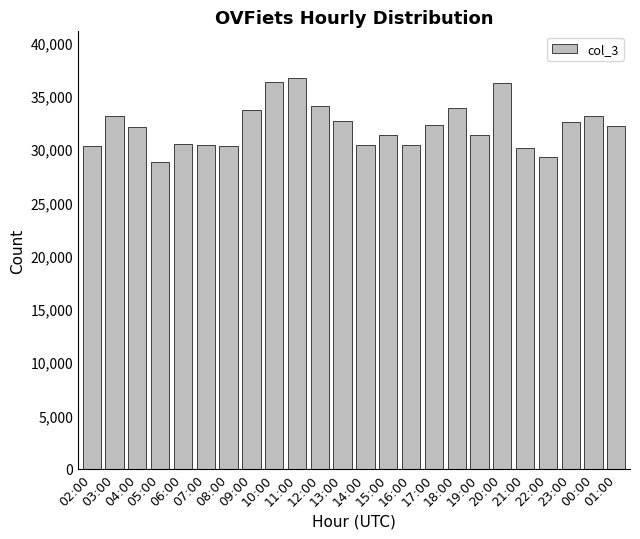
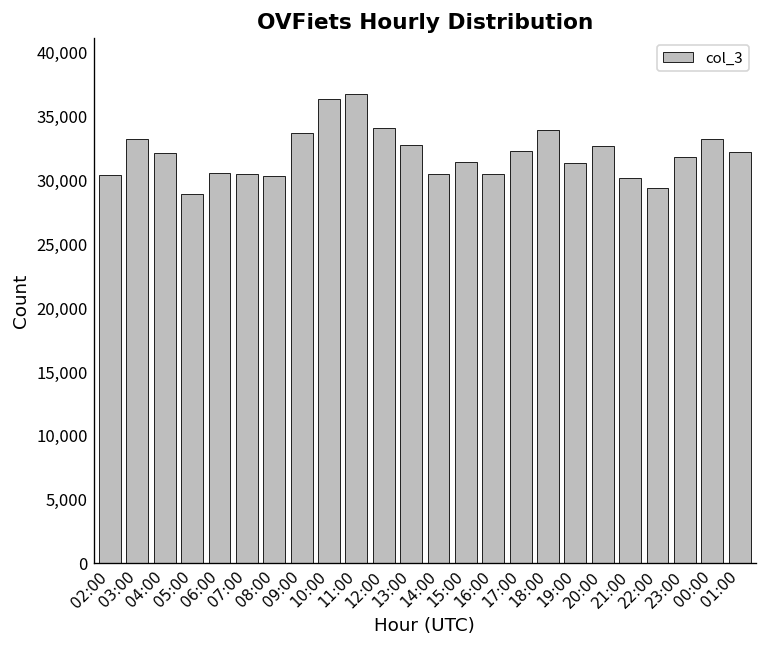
  {
    "02:00": "30,300",
    "03:00": "33,200",
    "04:00": "32,100",
    "05:00": "28,800",
    "06:00": "30,500",
    "07:00": "30,400",
    "08:00": "30,300",
    "09:00": "33,600",
    "10:00": "36,300",
    "11:00": "36,700",
    "12:00": "34,000",
    "13:00": "32,700",
    "14:00": "30,400",
    "15:00": "31,400",
    "16:00": "30,400",
    "17:00": "32,200",
    "18:00": "33,900",
    "19:00": "31,300",
-   "20:00": "36,200",
+   "20:00": "32,600",
    "21:00": "30,100",
    "22:00": "29,300",
-   "23:00": "32,500",
+   "23:00": "31,700",
    "00:00": "33,100",
    "01:00": "32,200"
  }
